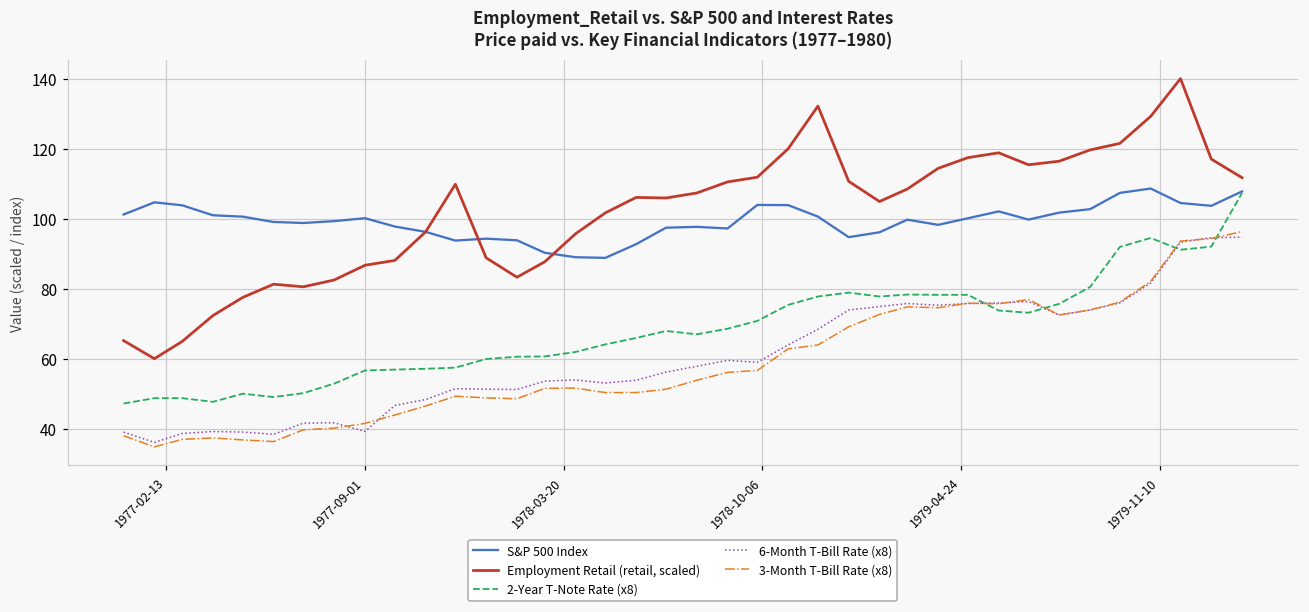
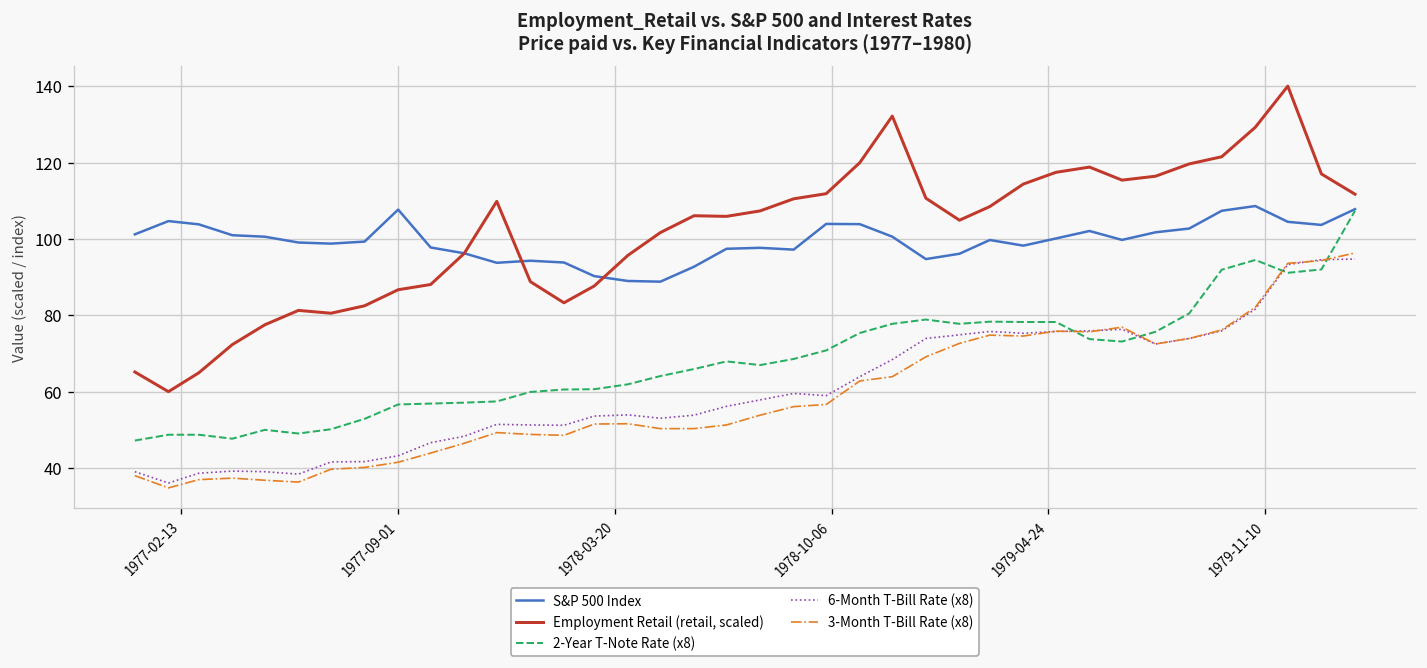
  {
    "S&P 500 Index": {
-     "1977-09-01": 100
+     "1977-09-01": 108
    },
    "Employment Retail (retail, scaled)": {
      "1977-09-01": 87
    },
    "2-Year T-Note Rate (x8)": {
      "1977-09-01": 57
    },
    "6-Month T-Bill Rate (x8)": {
-     "1977-09-01": 39
+     "1977-09-01": 43
    },
    "3-Month T-Bill Rate (x8)": {
      "1977-09-01": 42
    }
  }
